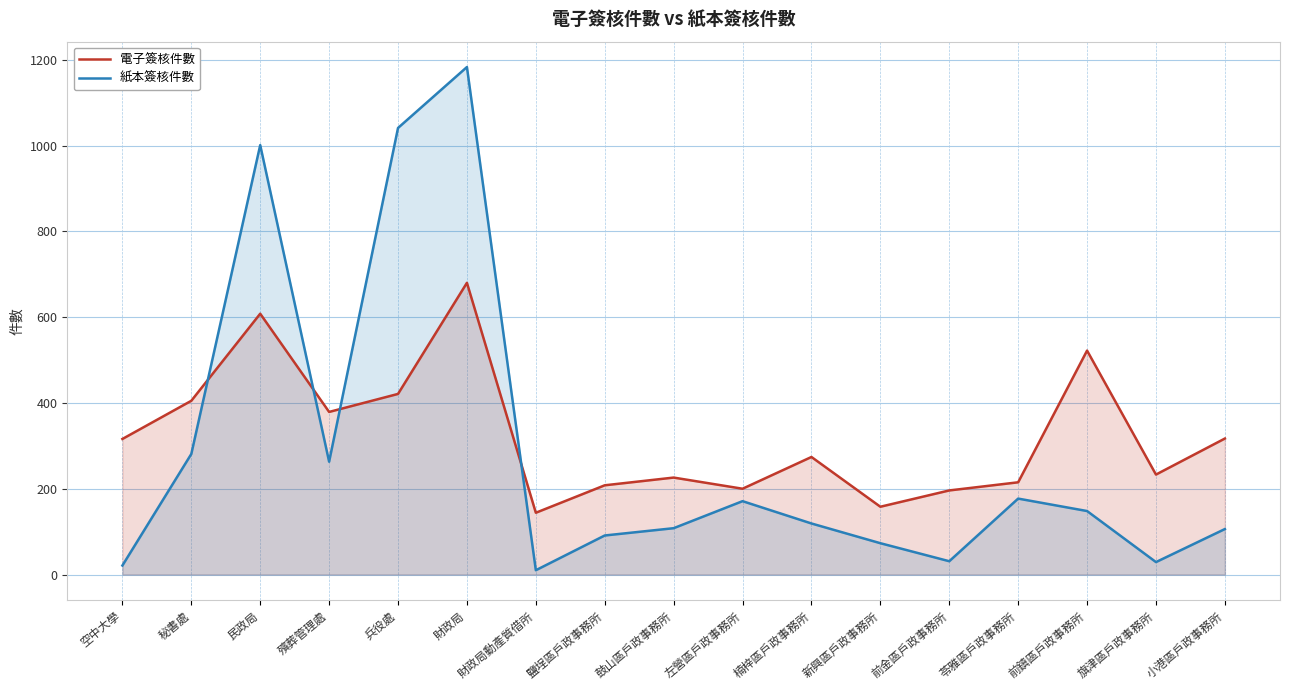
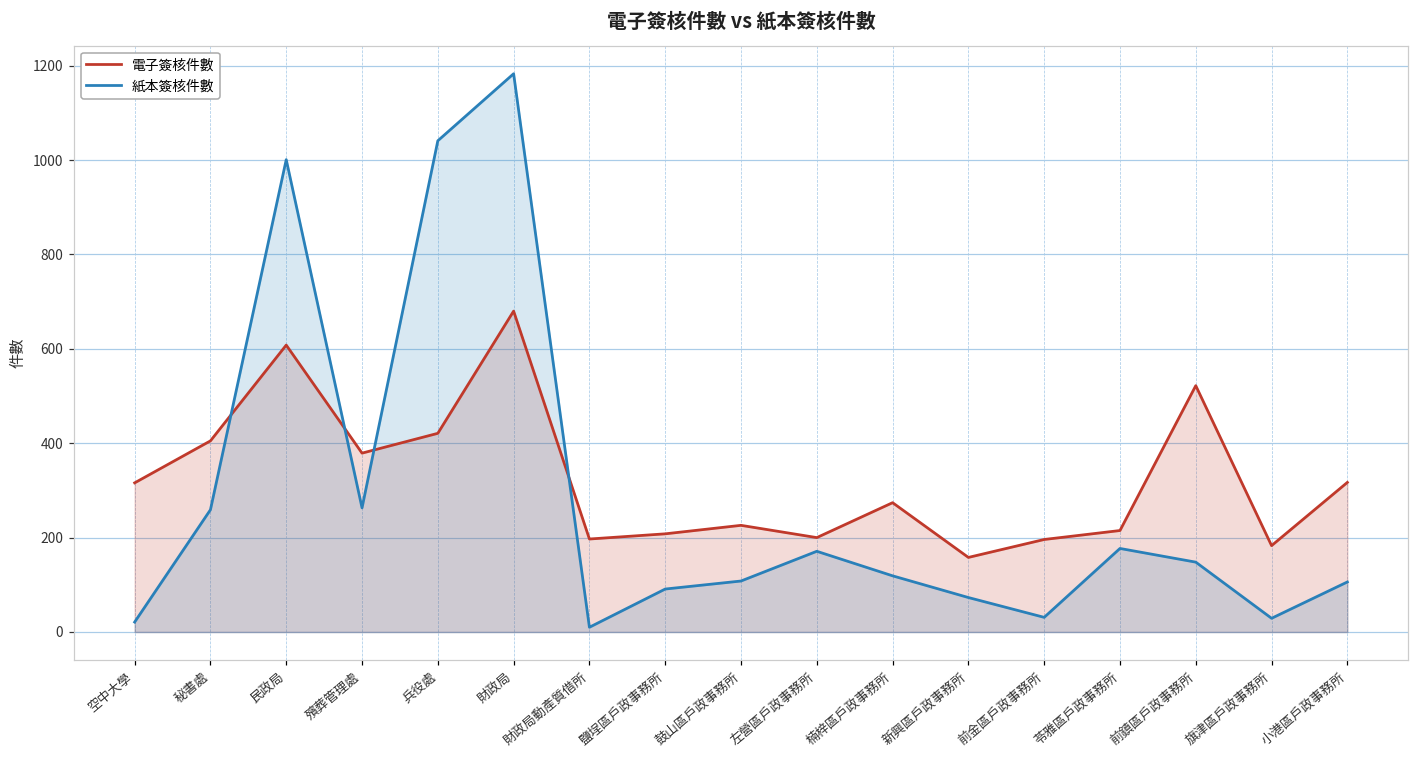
  {
    "電子簽核件數": {
      "空中大學": 320,
      "秘書處": 410,
      "民政局": 610,
      "殯葬管理處": 380,
      "兵役處": 420,
      "財政局": 680,
-     "財政局動產質借所": 140,
+     "財政局動產質借所": 200,
      "鹽埕區戶政事務所": 210,
      "鼓山區戶政事務所": 230,
      "左營區戶政事務所": 200,
      "楠梓區戶政事務所": 270,
      "新興區戶政事務所": 160,
      "前金區戶政事務所": 200,
      "苓雅區戶政事務所": 220,
      "前鎮區戶政事務所": 520,
-     "旗津區戶政事務所": 230,
+     "旗津區戶政事務所": 180,
      "小港區戶政事務所": 320
    },
    "紙本簽核件數": {
      "空中大學": 20,
-     "秘書處": 280,
+     "秘書處": 260,
      "民政局": 1000,
      "殯葬管理處": 260,
      "兵役處": 1040,
      "財政局": 1180,
      "財政局動產質借所": 10,
      "鹽埕區戶政事務所": 90,
      "鼓山區戶政事務所": 110,
      "左營區戶政事務所": 170,
      "楠梓區戶政事務所": 120,
      "新興區戶政事務所": 70,
      "前金區戶政事務所": 30,
      "苓雅區戶政事務所": 180,
      "前鎮區戶政事務所": 150,
      "旗津區戶政事務所": 30,
      "小港區戶政事務所": 110
    }
  }
